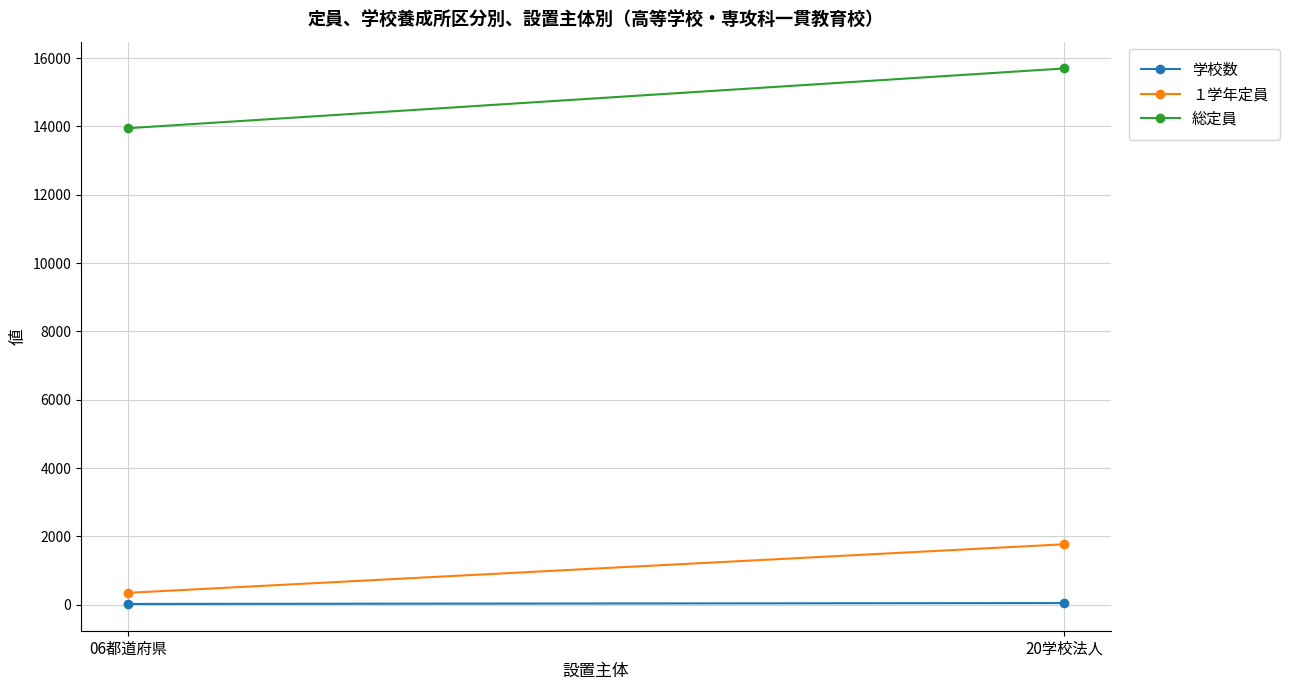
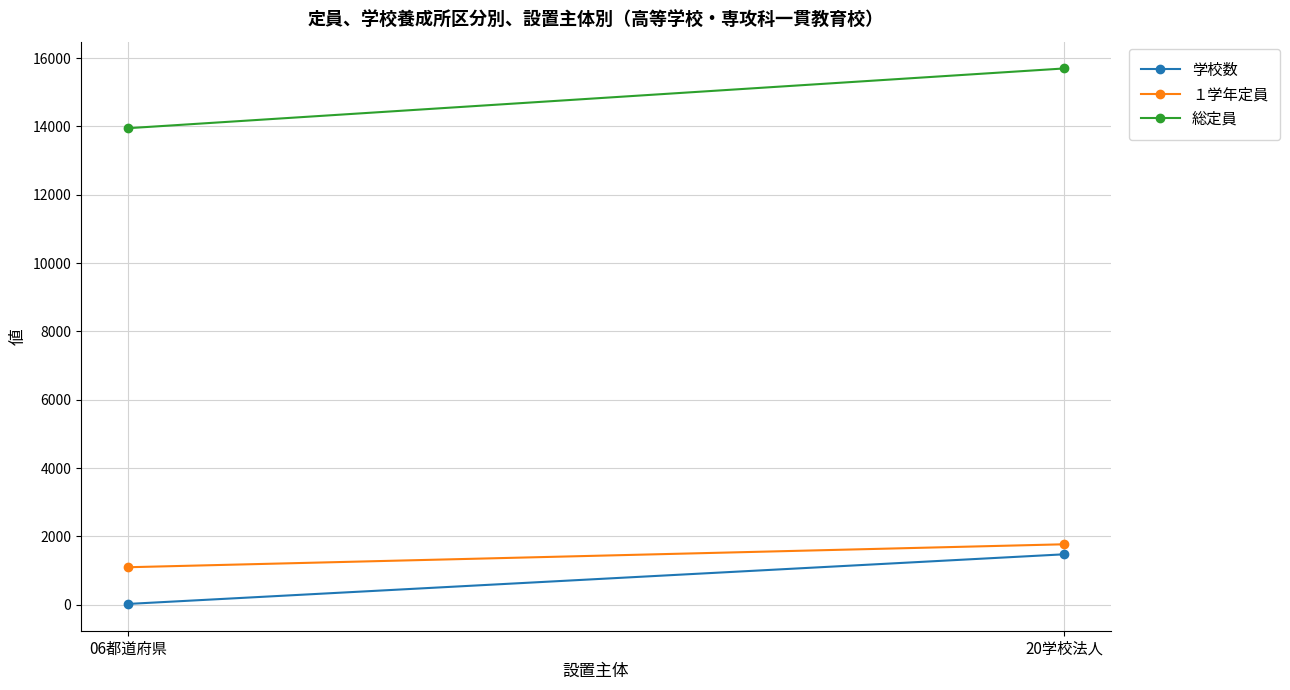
  {
    "学校数": {
      "06都道府県": 0,
-     "20学校法人": 100
+     "20学校法人": 1500
    },
    "１学年定員": {
-     "06都道府県": 400,
+     "06都道府県": 1100,
      "20学校法人": 1800
    },
    "総定員": {
      "06都道府県": 13900,
      "20学校法人": 15700
    }
  }
